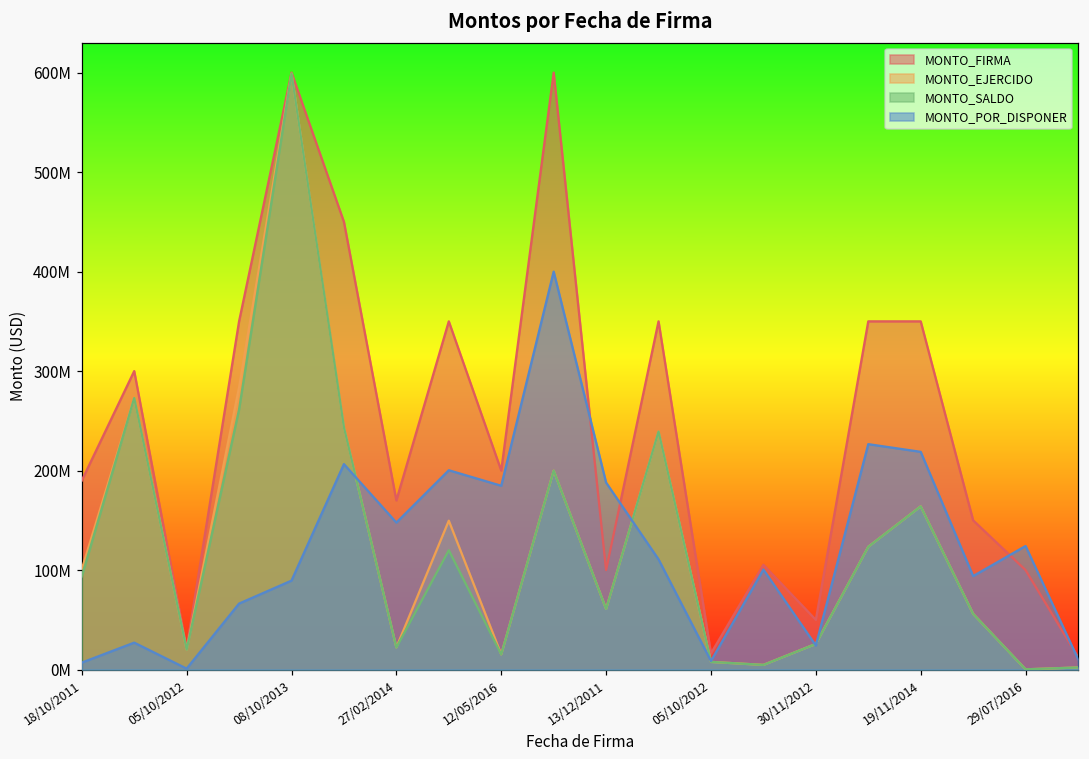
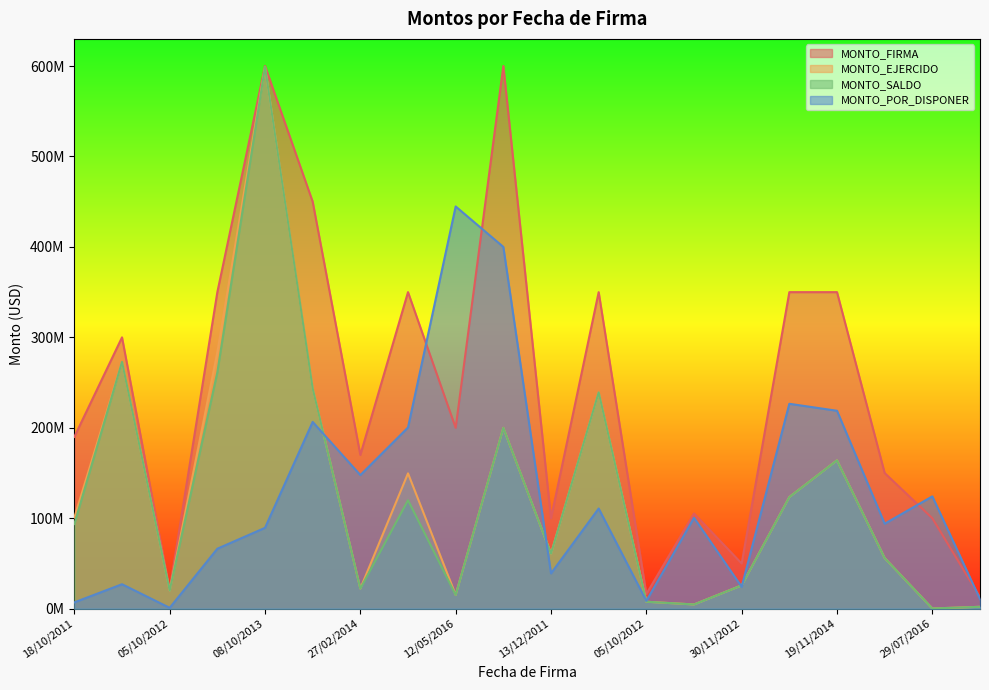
  {
    "MONTO_SALDO": {
      "18/10/2011": 90000000
    },
    "MONTO_POR_DISPONER": {
      "18/10/2011": 10000000,
      "08/10/2013": 90000000,
      "27/02/2014": 150000000,
-     "12/05/2016": 180000000,
-     "13/12/2011": 190000000,
+     "12/05/2016": 440000000,
+     "13/12/2011": 40000000,
      "19/11/2014": 220000000,
      "29/07/2016": 120000000
    }
  }
